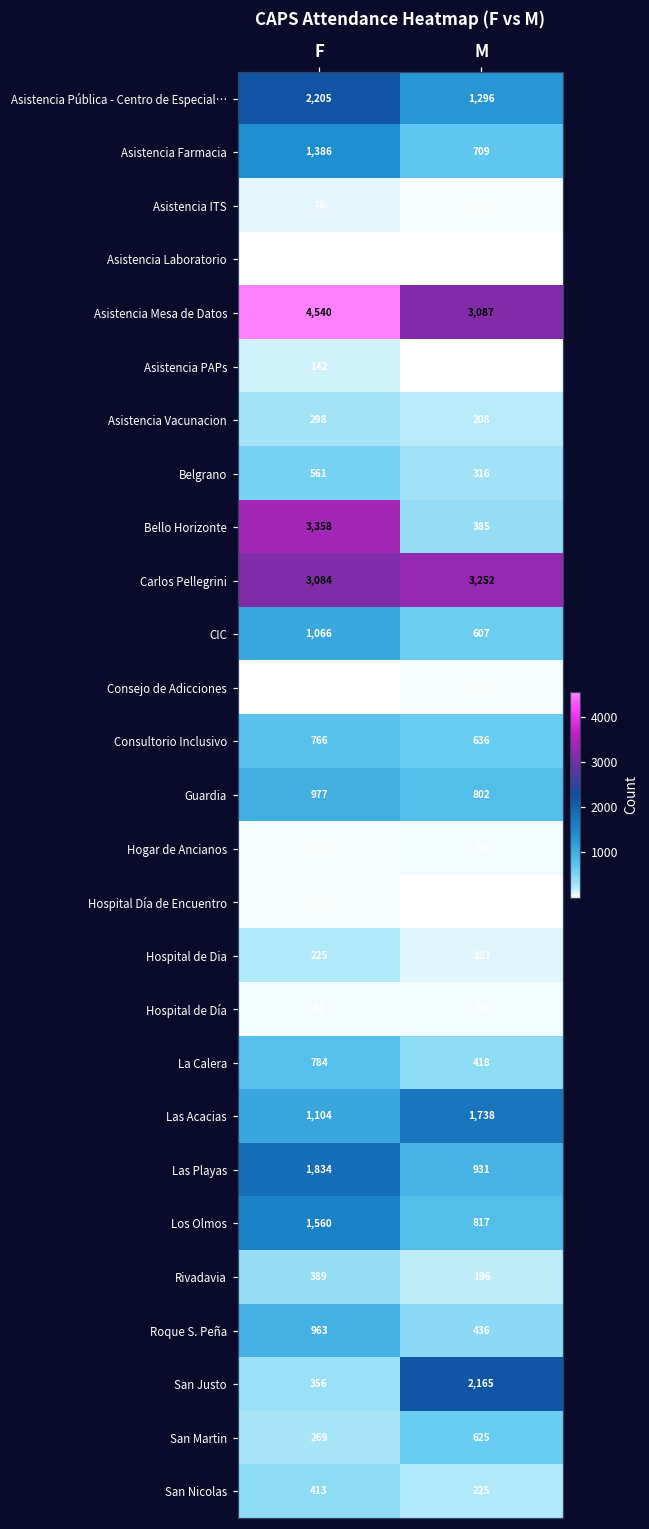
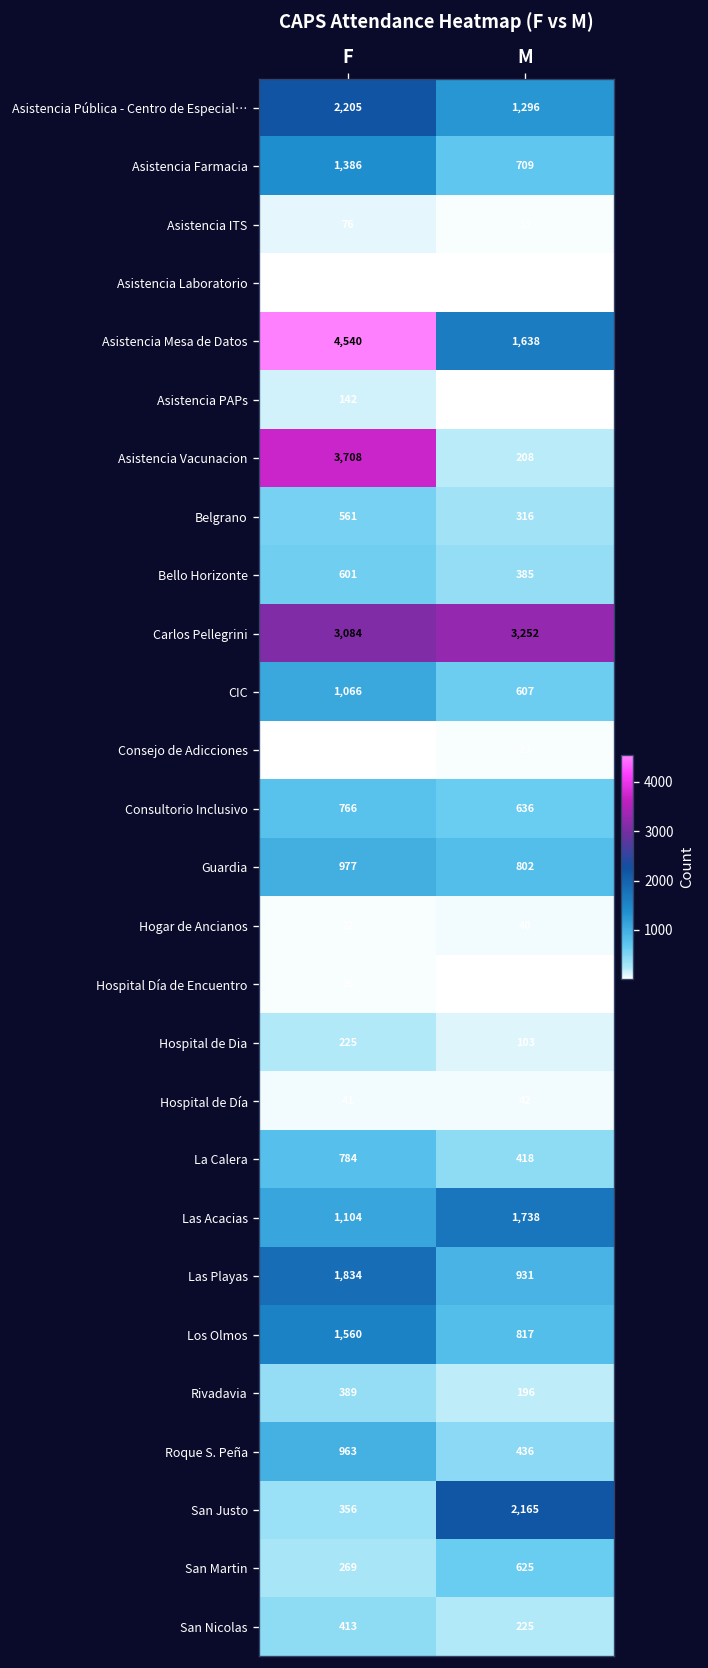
  {
    "Asistencia Pública - Centro de Especial…": {
      "F": "2,205",
      "M": "1,296"
    },
    "Asistencia Farmacia": {
      "F": "1,386",
      "M": "709"
    },
    "Asistencia Mesa de Datos": {
      "F": "4,540",
-     "M": "3,087"
+     "M": "1,638"
    },
    "Asistencia Vacunacion": {
-     "F": "298",
+     "F": "3,708",
      "M": "208"
    },
    "Belgrano": {
      "F": "561",
      "M": "316"
    },
    "Bello Horizonte": {
-     "F": "3,358",
+     "F": "601",
      "M": "385"
    },
    "Carlos Pellegrini": {
      "F": "3,084",
      "M": "3,252"
    },
    "CIC": {
      "F": "1,066",
      "M": "607"
    },
    "Consultorio Inclusivo": {
      "F": "766",
      "M": "636"
    },
    "Guardia": {
      "F": "977",
      "M": "802"
    },
    "Hospital de Dia": {
      "F": "225"
    },
    "La Calera": {
      "F": "784",
      "M": "418"
    },
    "Las Acacias": {
      "F": "1,104",
      "M": "1,738"
    },
    "Las Playas": {
      "F": "1,834",
      "M": "931"
    },
    "Los Olmos": {
      "F": "1,560",
      "M": "817"
    },
    "Rivadavia": {
      "F": "389",
      "M": "196"
    },
    "Roque S. Peña": {
      "F": "963",
      "M": "436"
    },
    "San Justo": {
      "F": "356",
      "M": "2,165"
    },
    "San Martin": {
      "F": "269",
      "M": "625"
    },
    "San Nicolas": {
      "F": "413",
      "M": "225"
    }
  }
